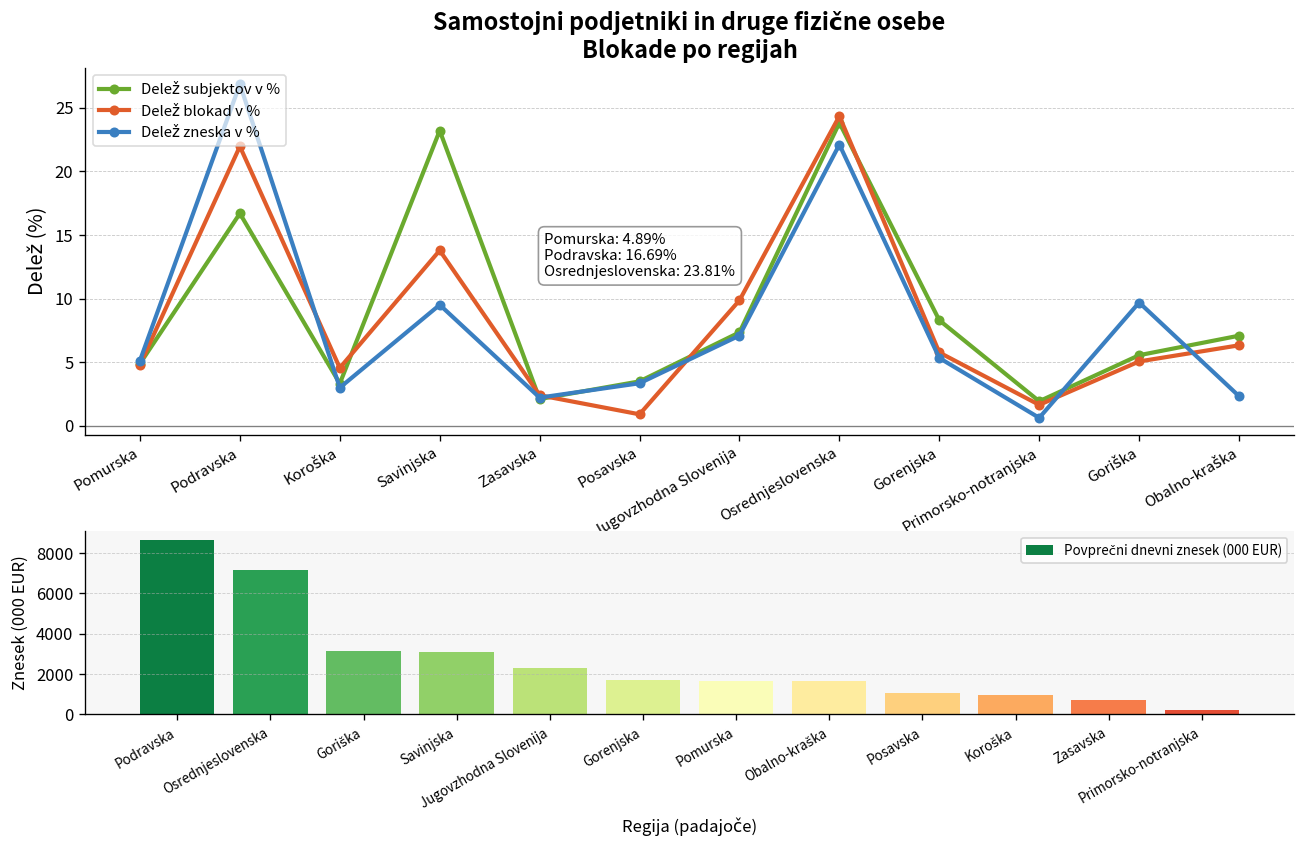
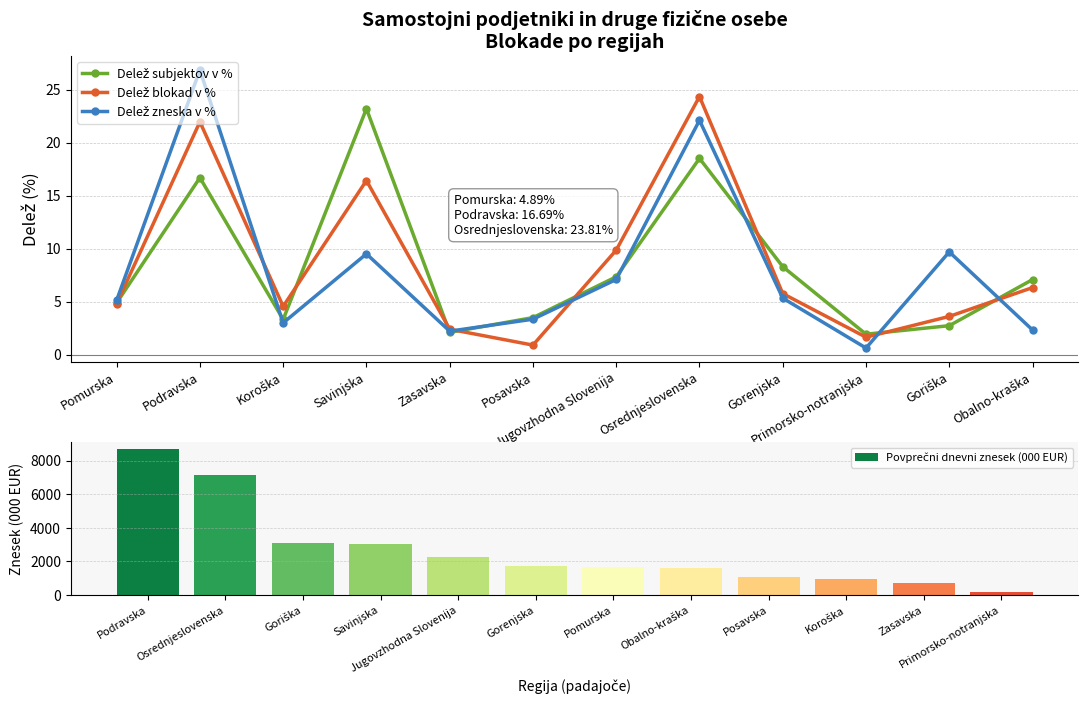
  {
    "Samostojni podjetniki in druge fizične osebe Blokade po regijah": {
      "Delež subjektov v %": {
        "Podravska": 16.7,
        "Koroška": 3.3,
        "Savinjska": 23.2,
        "Jugovzhodna Slovenija": 7.3,
-       "Osrednjeslovenska": 23.8,
+       "Osrednjeslovenska": 18.5,
        "Gorenjska": 8.3,
        "Primorsko-notranjska": 1.9,
-       "Goriška": 5.6,
+       "Goriška": 2.7,
        "Obalno-kraška": 7.1
      },
      "Delež blokad v %": {
        "Koroška": 4.6,
-       "Savinjska": 13.8,
+       "Savinjska": 16.4,
        "Posavska": 0.9,
        "Osrednjeslovenska": 24.3,
        "Gorenjska": 5.8,
        "Primorsko-notranjska": 1.7,
-       "Goriška": 5.1,
+       "Goriška": 3.6,
        "Obalno-kraška": 6.3
      },
      "Delež zneska v %": {
        "Pomurska": 5.1,
        "Koroška": 3.0,
        "Savinjska": 9.5,
        "Jugovzhodna Slovenija": 7.1,
        "Osrednjeslovenska": 22.1,
        "Gorenjska": 5.3,
        "Primorsko-notranjska": 0.6,
        "Goriška": 9.7,
        "Obalno-kraška": 2.3
      }
    }
  }
